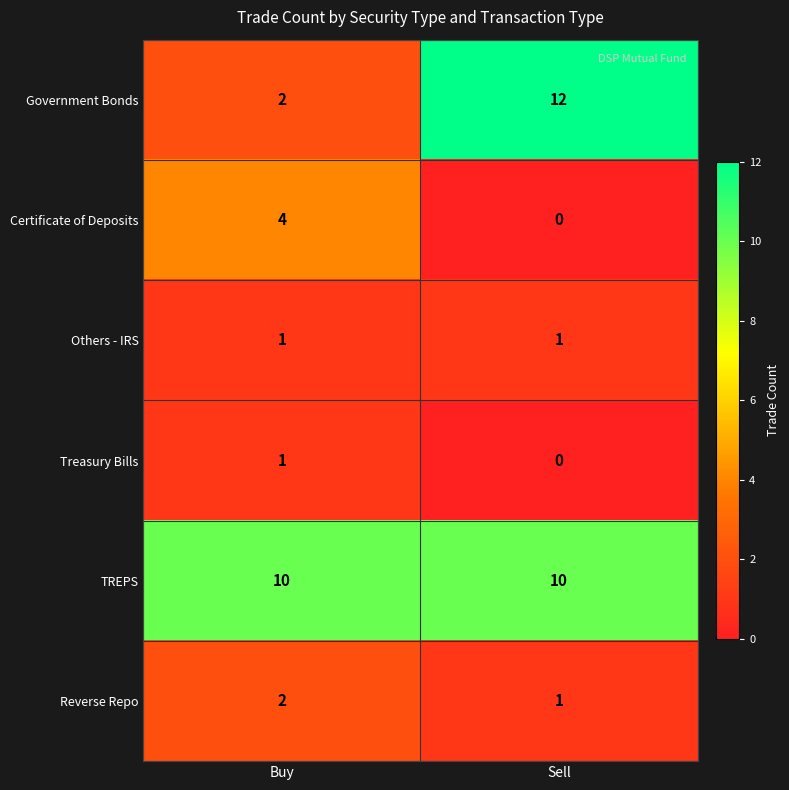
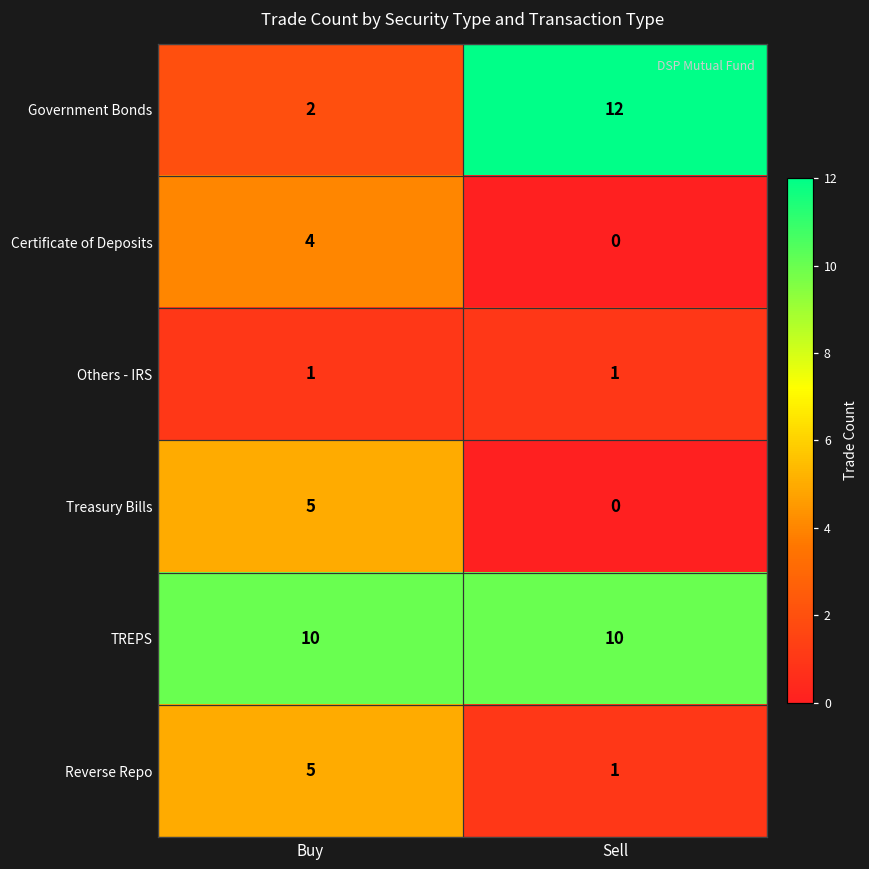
  {
    "Government Bonds": {
      "Buy": 2
    },
    "Certificate of Deposits": {
      "Buy": 4,
      "Sell": 0
    },
    "Others - IRS": {
      "Buy": 1,
      "Sell": 1
    },
    "Treasury Bills": {
-     "Buy": 1,
+     "Buy": 5,
      "Sell": 0
    },
    "TREPS": {
      "Buy": 10,
      "Sell": 10
    },
    "Reverse Repo": {
-     "Buy": 2,
+     "Buy": 5,
      "Sell": 1
    }
  }
